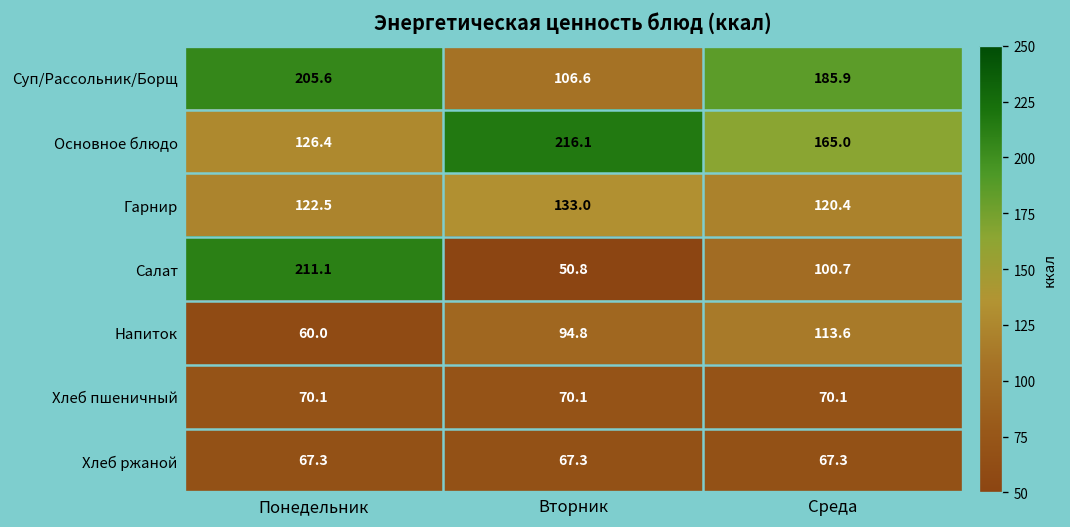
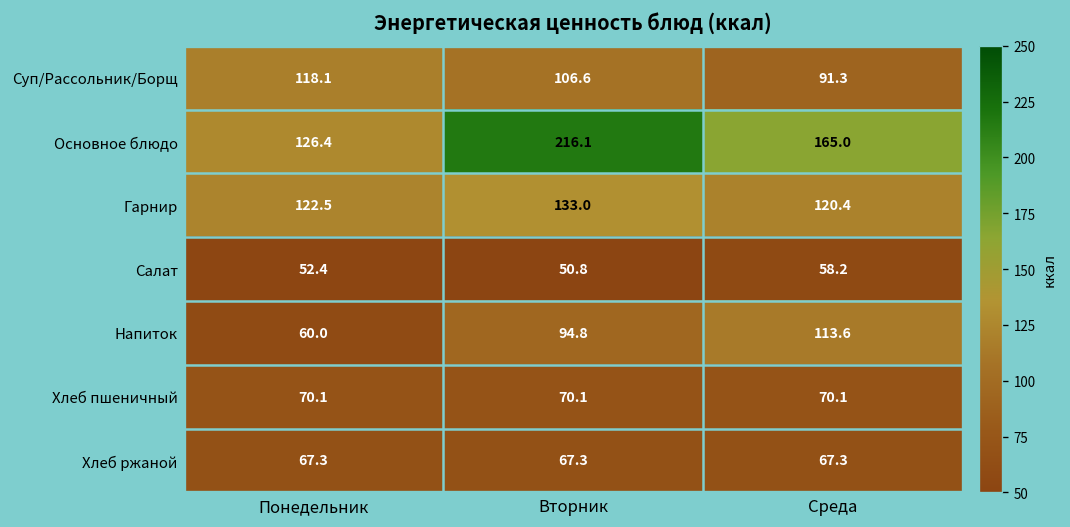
  {
    "Суп/Рассольник/Борщ": {
-     "Понедельник": 205.6,
+     "Понедельник": 118.1,
      "Вторник": 106.6,
-     "Среда": 185.9
+     "Среда": 91.3
    },
    "Основное блюдо": {
      "Понедельник": 126.4,
      "Вторник": 216.1,
      "Среда": 165.0
    },
    "Гарнир": {
      "Понедельник": 122.5,
      "Вторник": 133.0,
      "Среда": 120.4
    },
    "Салат": {
-     "Понедельник": 211.1,
+     "Понедельник": 52.4,
      "Вторник": 50.8,
-     "Среда": 100.7
+     "Среда": 58.2
    },
    "Напиток": {
      "Понедельник": 60.0,
      "Вторник": 94.8,
      "Среда": 113.6
    },
    "Хлеб пшеничный": {
      "Понедельник": 70.1,
      "Вторник": 70.1,
      "Среда": 70.1
    },
    "Хлеб ржаной": {
      "Понедельник": 67.3,
      "Вторник": 67.3,
      "Среда": 67.3
    }
  }
